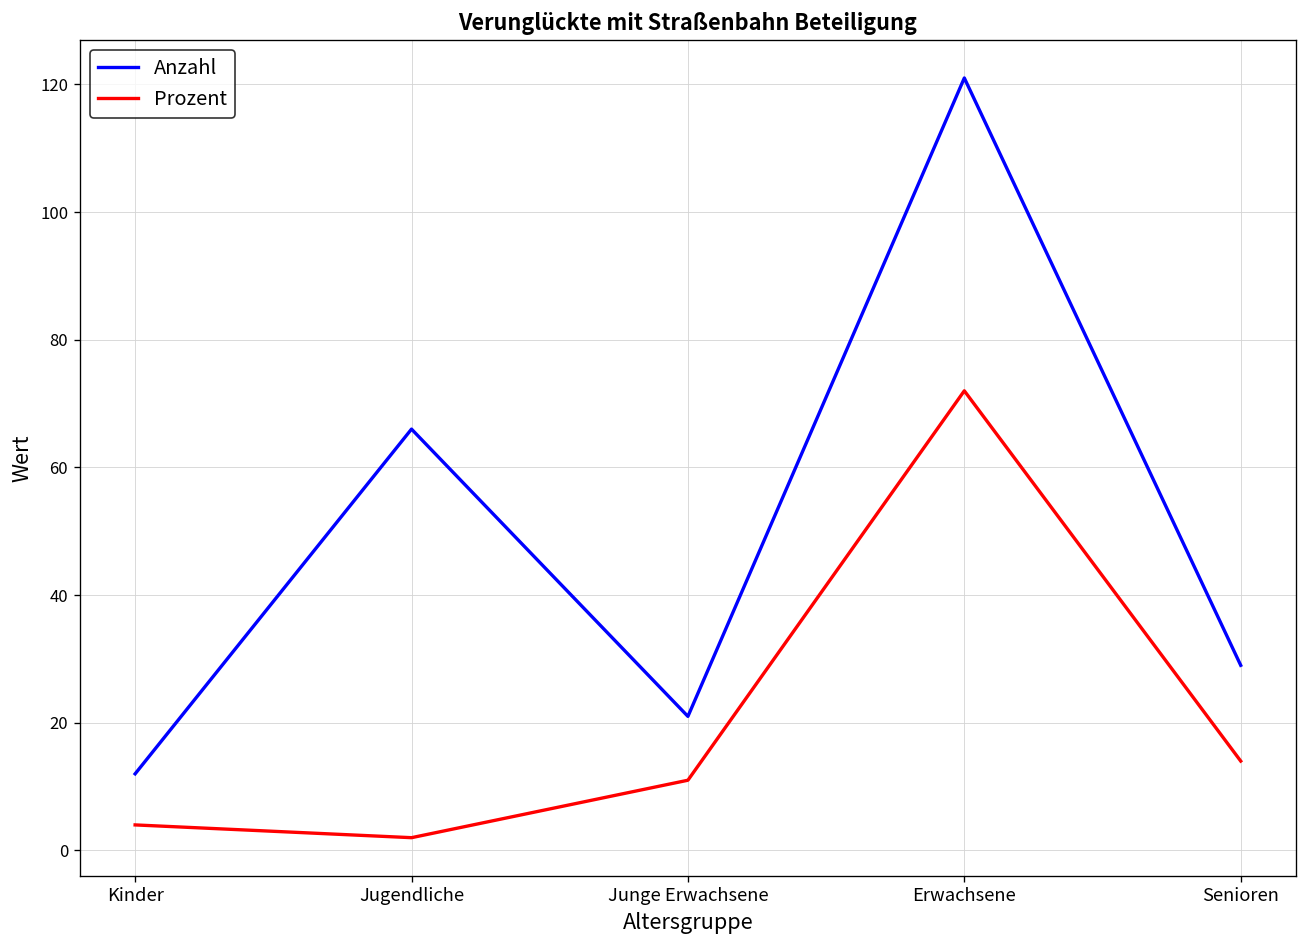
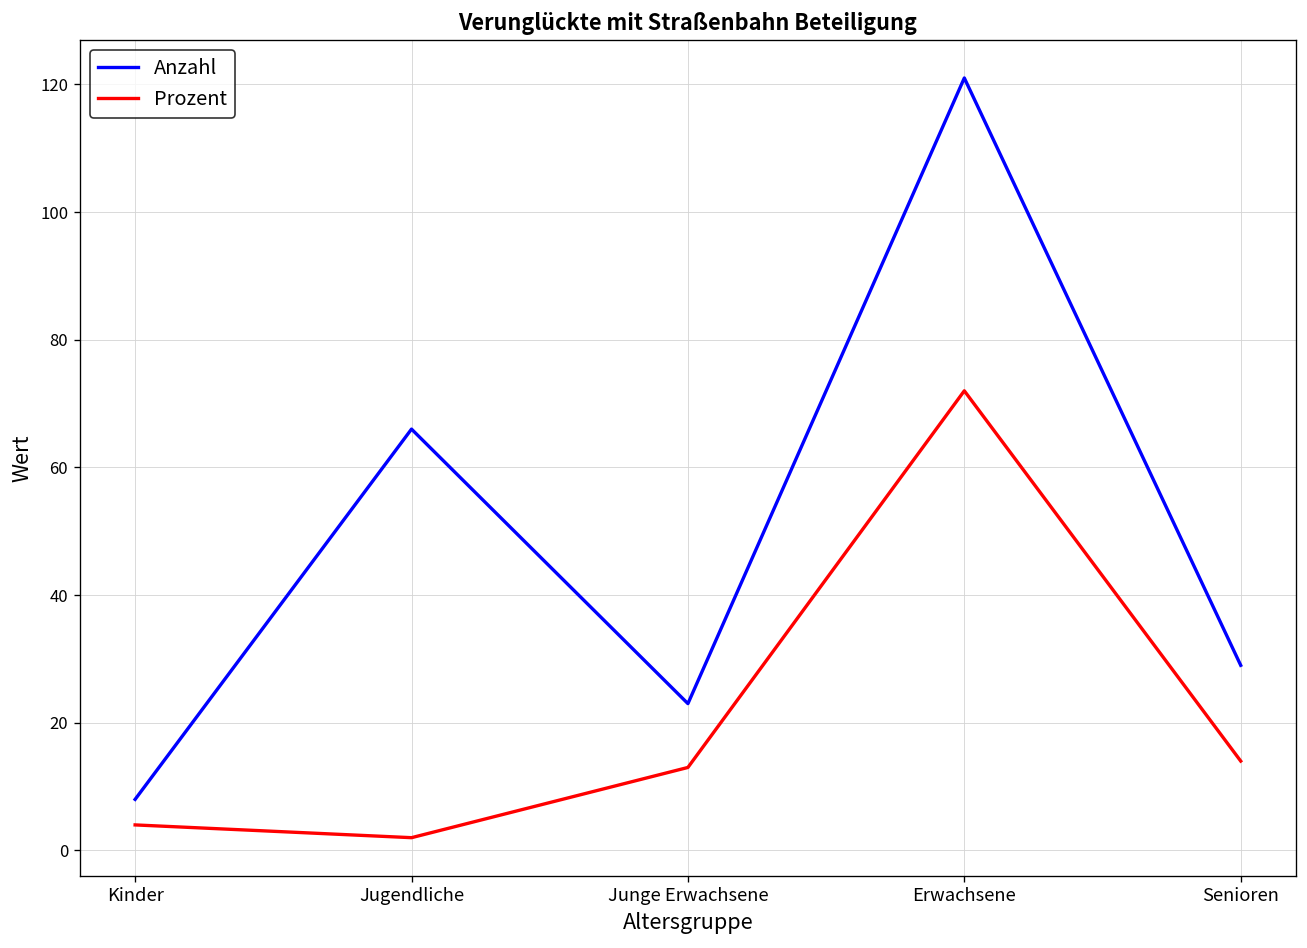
  {
    "Anzahl": {
-     "Kinder": 12,
+     "Kinder": 8,
      "Jugendliche": 66,
-     "Junge Erwachsene": 21,
+     "Junge Erwachsene": 23,
      "Erwachsene": 121,
      "Senioren": 29
    },
    "Prozent": {
      "Kinder": 4,
      "Jugendliche": 2,
-     "Junge Erwachsene": 11,
+     "Junge Erwachsene": 13,
      "Erwachsene": 72,
      "Senioren": 14
    }
  }
